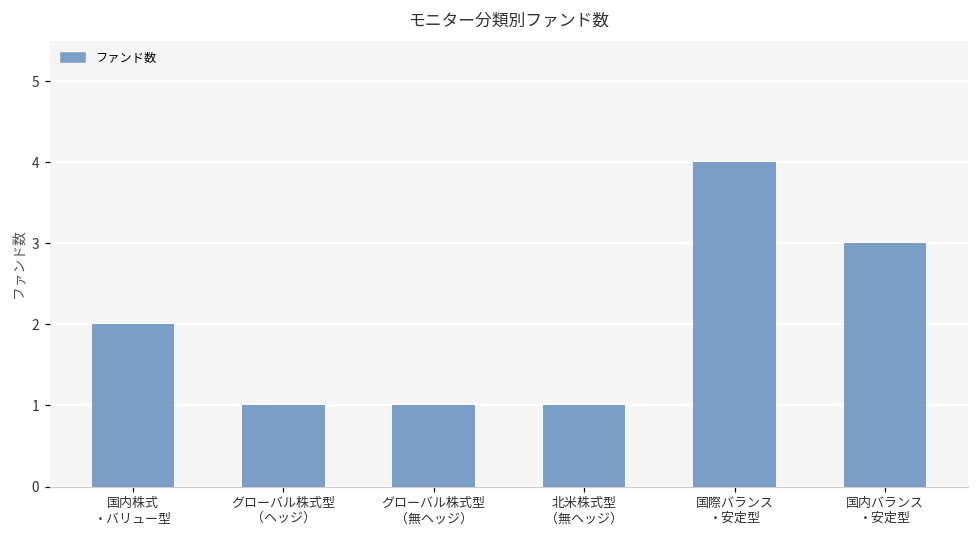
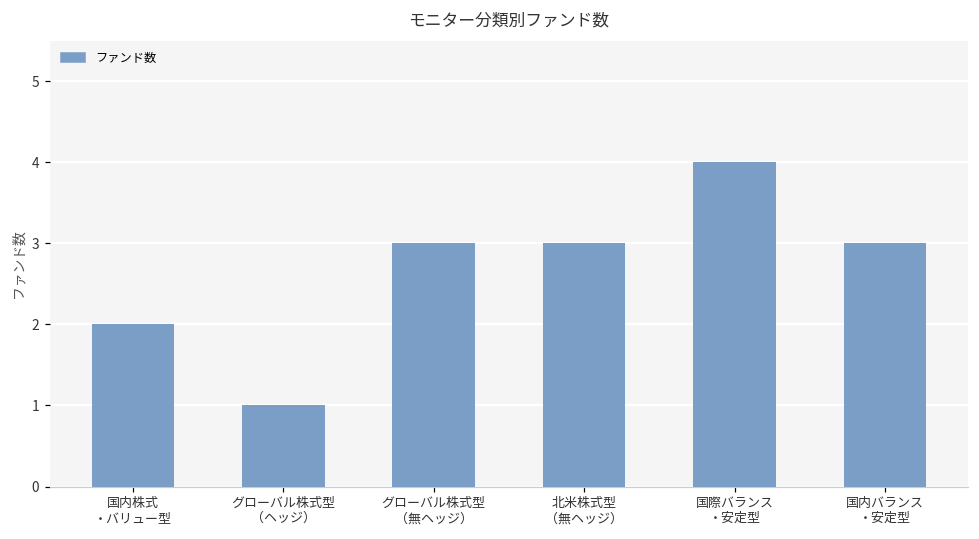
  {
    "国内株式 ・バリュー型": 2,
    "グローバル株式型 （ヘッジ）": 1,
-   "グローバル株式型 （無ヘッジ）": 1,
-   "北米株式型 （無ヘッジ）": 1,
+   "グローバル株式型 （無ヘッジ）": 3,
+   "北米株式型 （無ヘッジ）": 3,
    "国際バランス ・安定型": 4,
    "国内バランス ・安定型": 3
  }
